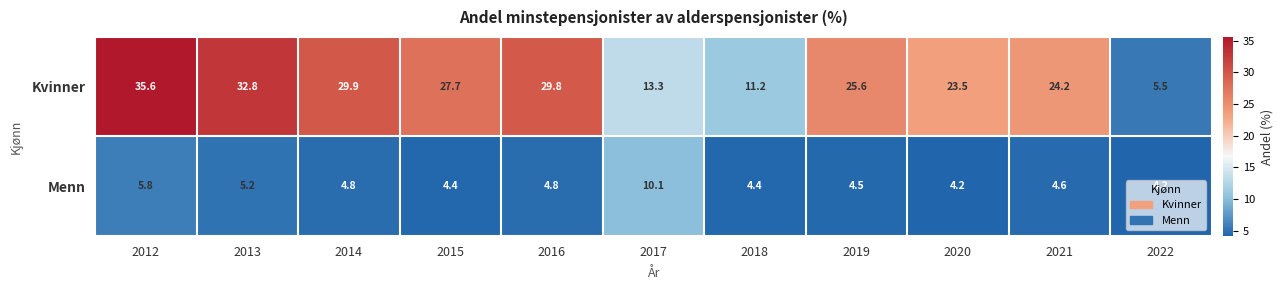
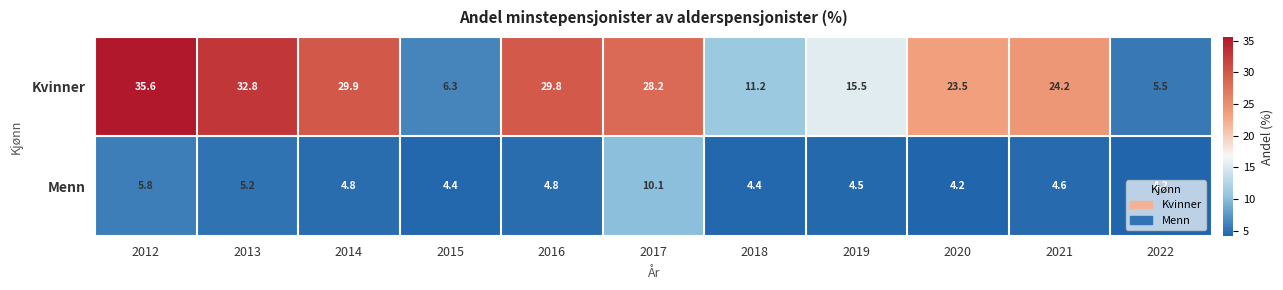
  {
    "Kvinner": {
      "2012": 35.6,
      "2013": 32.8,
      "2014": 29.9,
-     "2015": 27.7,
+     "2015": 6.3,
      "2016": 29.8,
-     "2017": 13.3,
+     "2017": 28.2,
      "2018": 11.2,
-     "2019": 25.6,
+     "2019": 15.5,
      "2020": 23.5,
      "2021": 24.2,
      "2022": 5.5
    },
    "Menn": {
      "2012": 5.8,
      "2013": 5.2,
      "2014": 4.8,
      "2015": 4.4,
      "2016": 4.8,
      "2017": 10.1,
      "2018": 4.4,
      "2019": 4.5,
      "2020": 4.2,
      "2021": 4.6
    }
  }
